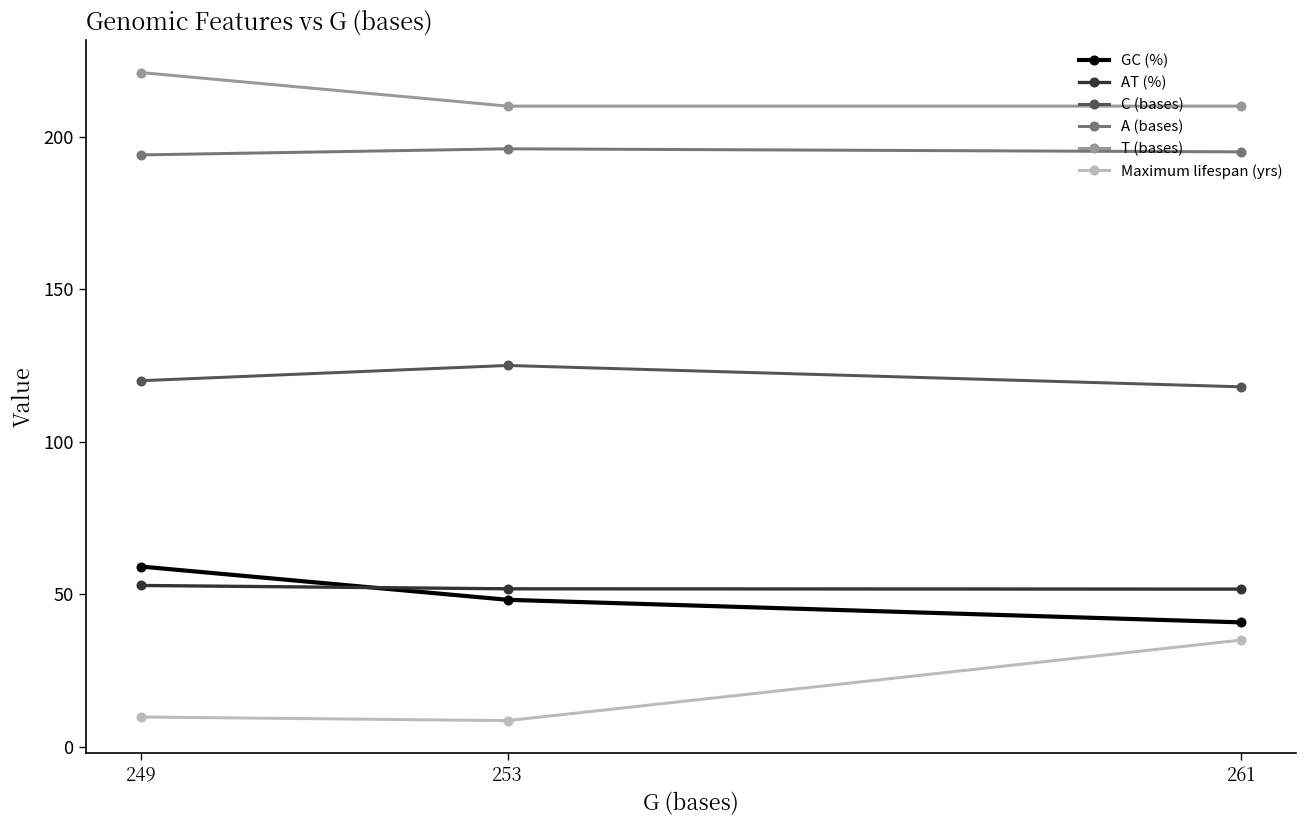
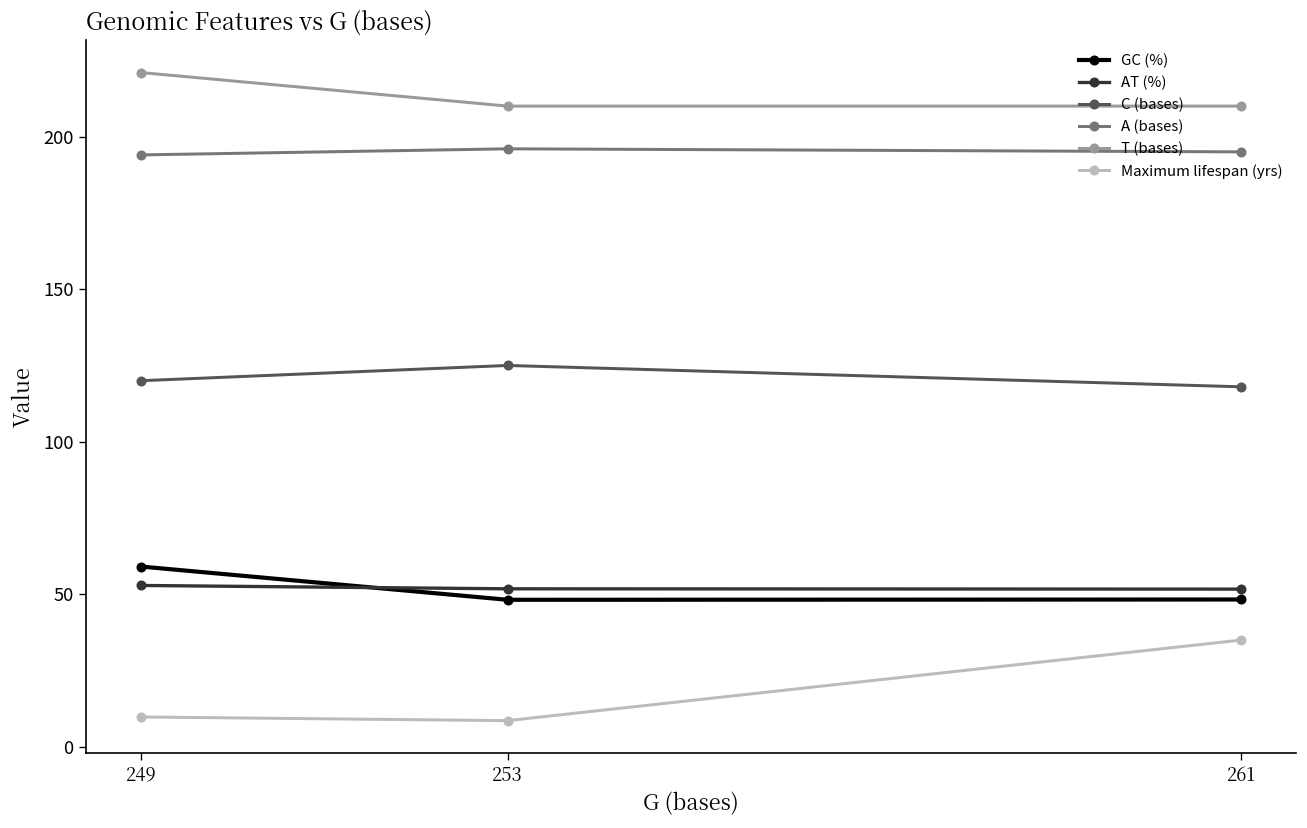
  {
    "GC (%)": {
      "249": 59,
      "253": 48,
-     "261": 41
+     "261": 48
    }
  }
